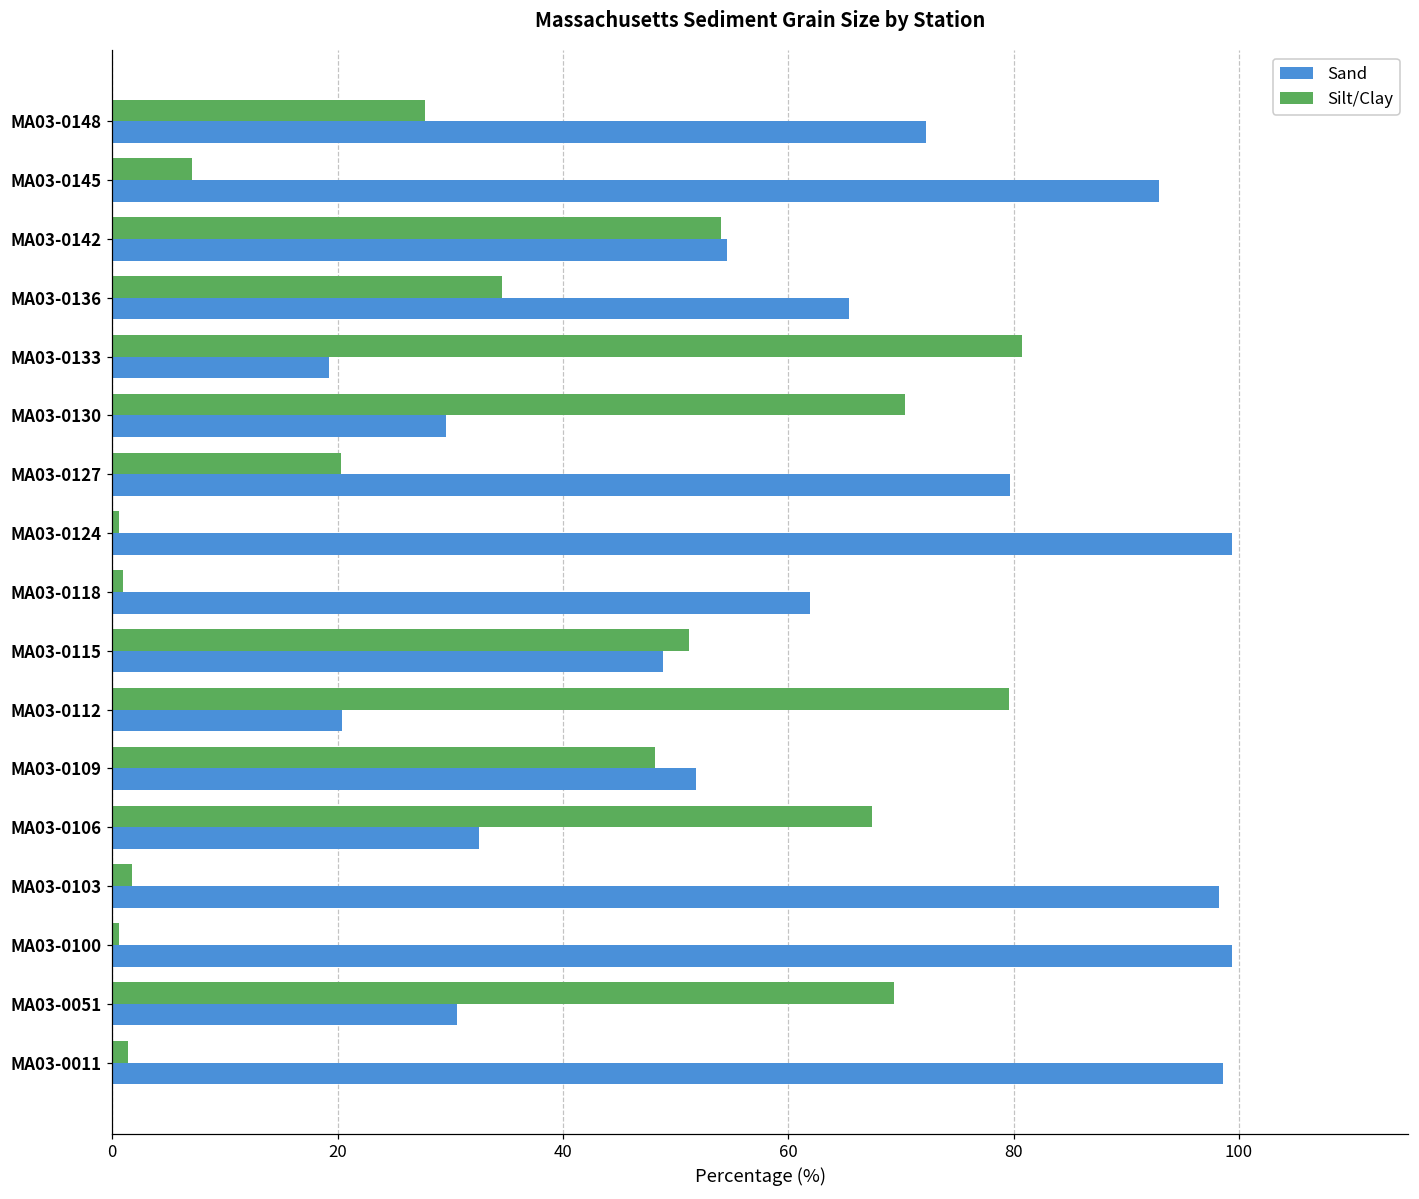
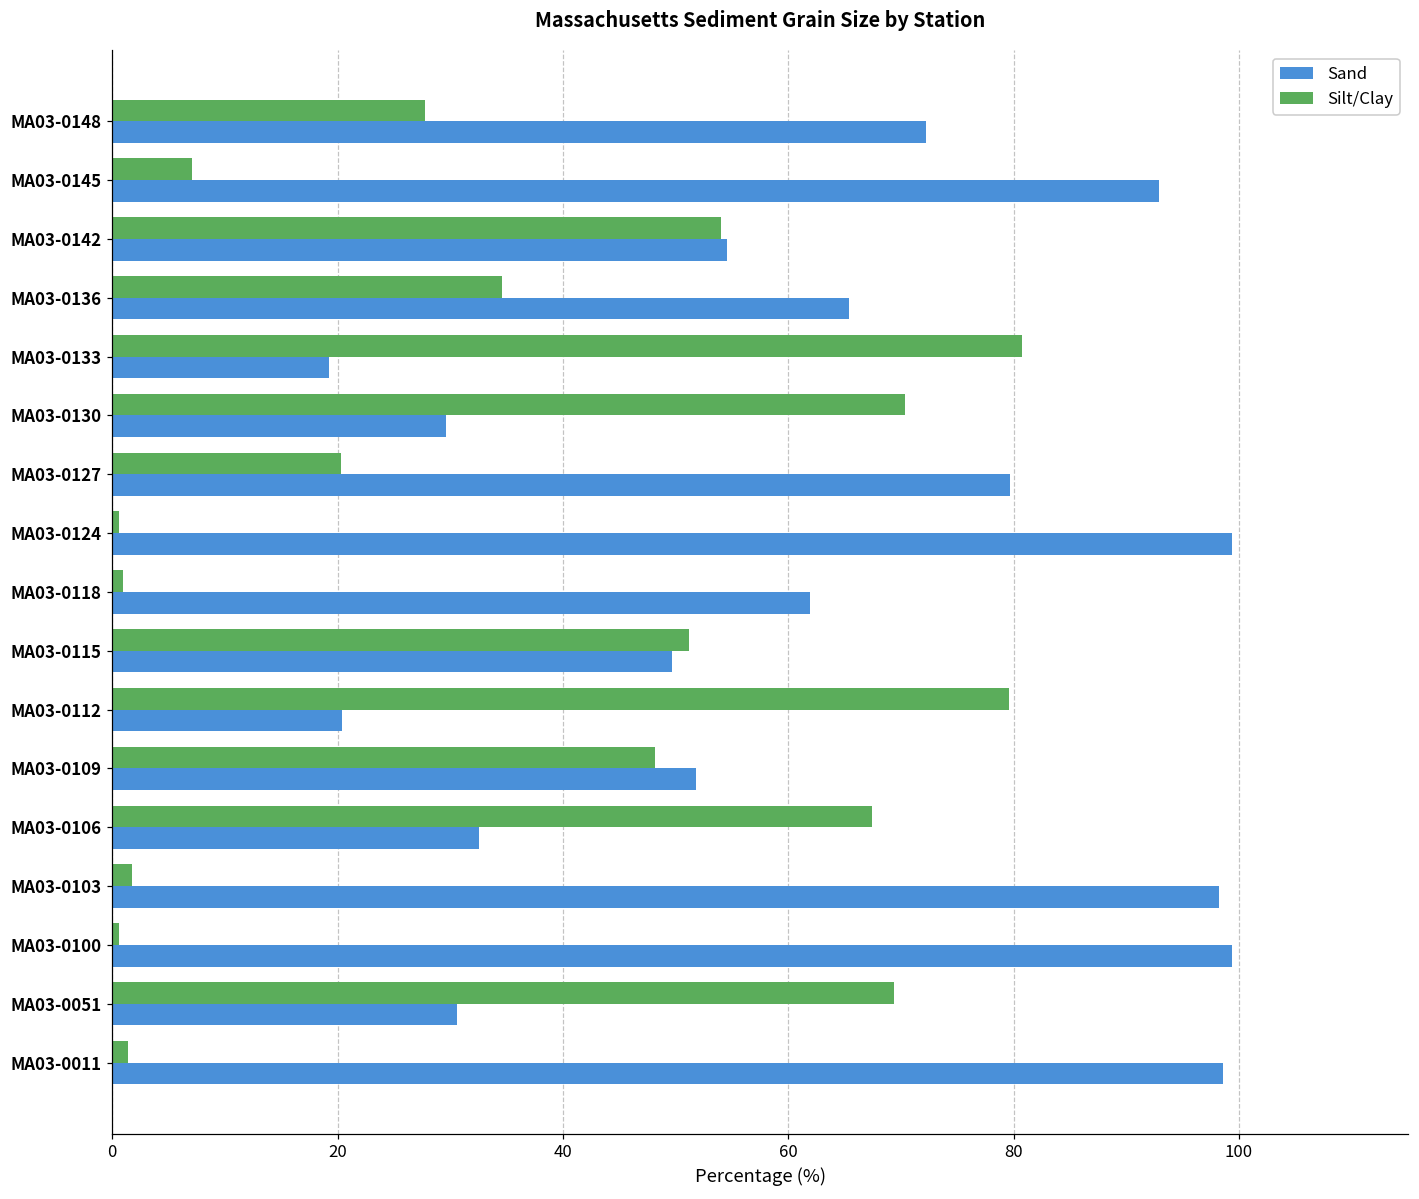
  {
    "Sand": {
      "MA03-0148": 72.2,
      "MA03-0145": 92.9,
      "MA03-0142": 54.6,
      "MA03-0136": 65.4,
      "MA03-0133": 19.2,
      "MA03-0130": 29.6,
      "MA03-0127": 79.7,
      "MA03-0124": 99.4,
      "MA03-0118": 62.0,
-     "MA03-0115": 48.8,
+     "MA03-0115": 49.7,
      "MA03-0112": 20.4,
      "MA03-0109": 51.8,
      "MA03-0106": 32.6,
      "MA03-0103": 98.3,
      "MA03-0100": 99.4,
      "MA03-0051": 30.6,
      "MA03-0011": 98.6
    },
    "Silt/Clay": {
      "MA03-0148": 27.8,
      "MA03-0145": 7.1,
      "MA03-0142": 54.1,
      "MA03-0136": 34.6,
      "MA03-0133": 80.8,
      "MA03-0130": 70.4,
      "MA03-0127": 20.3,
      "MA03-0124": 0.6,
      "MA03-0118": 0.9,
      "MA03-0115": 51.2,
      "MA03-0112": 79.6,
      "MA03-0109": 48.2,
      "MA03-0106": 67.4,
      "MA03-0103": 1.7,
      "MA03-0100": 0.6,
      "MA03-0051": 69.4,
      "MA03-0011": 1.4
    }
  }
